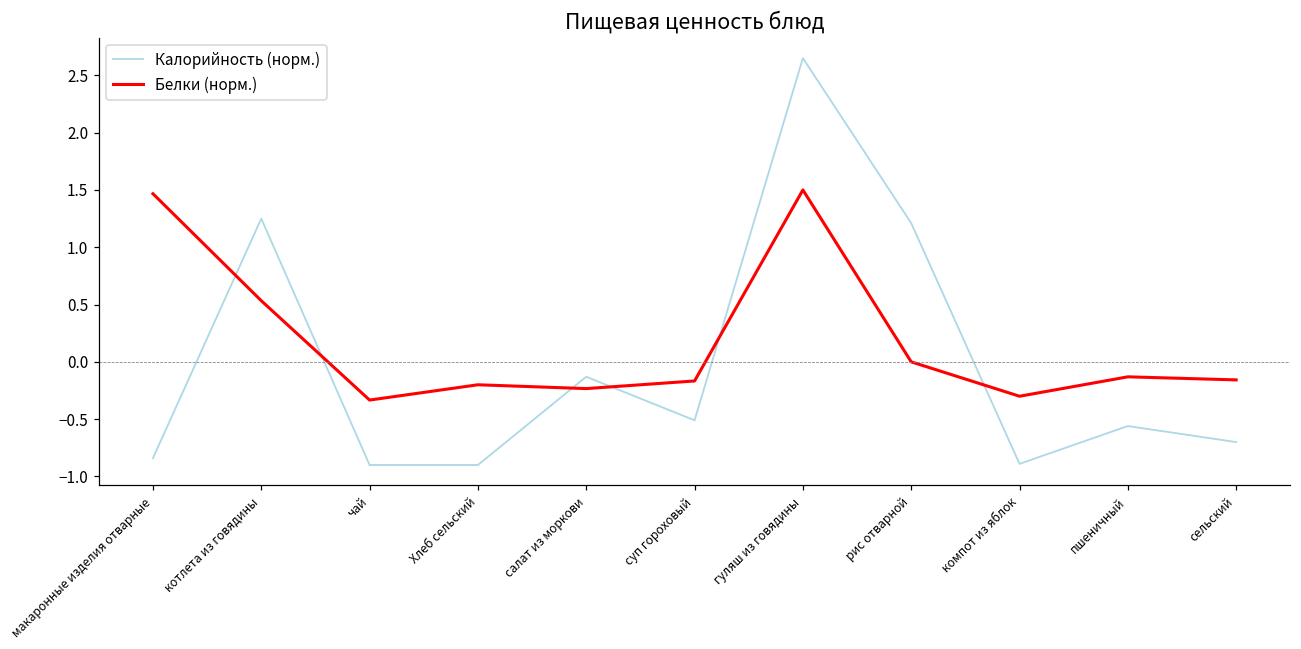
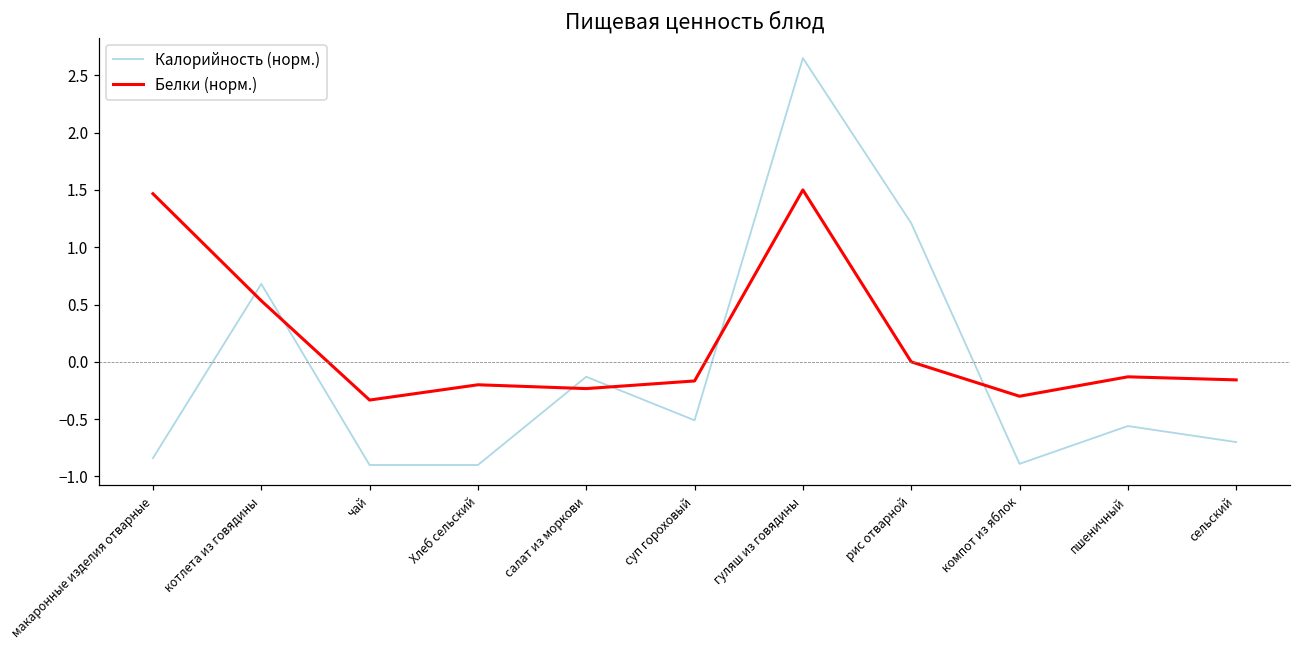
  {
    "Калорийность (норм.)": {
      "макаронные изделия отварные": -0.84,
-     "котлета из говядины": 1.25,
+     "котлета из говядины": 0.68,
      "чай": -0.90,
      "Хлеб сельский": -0.90,
      "салат из моркови": -0.13,
      "суп гороховый": -0.51,
      "гуляш из говядины": 2.65,
      "рис отварной": 1.21,
      "компот из яблок": -0.89,
      "пшеничный": -0.56,
      "сельский": -0.70
    },
    "Белки (норм.)": {
      "макаронные изделия отварные": 1.47,
      "котлета из говядины": 0.53,
      "чай": -0.33,
      "Хлеб сельский": -0.20,
      "салат из моркови": -0.23,
      "суп гороховый": -0.17,
      "гуляш из говядины": 1.50,
      "рис отварной": 0.00,
      "компот из яблок": -0.30,
      "пшеничный": -0.13,
      "сельский": -0.16
    }
  }
